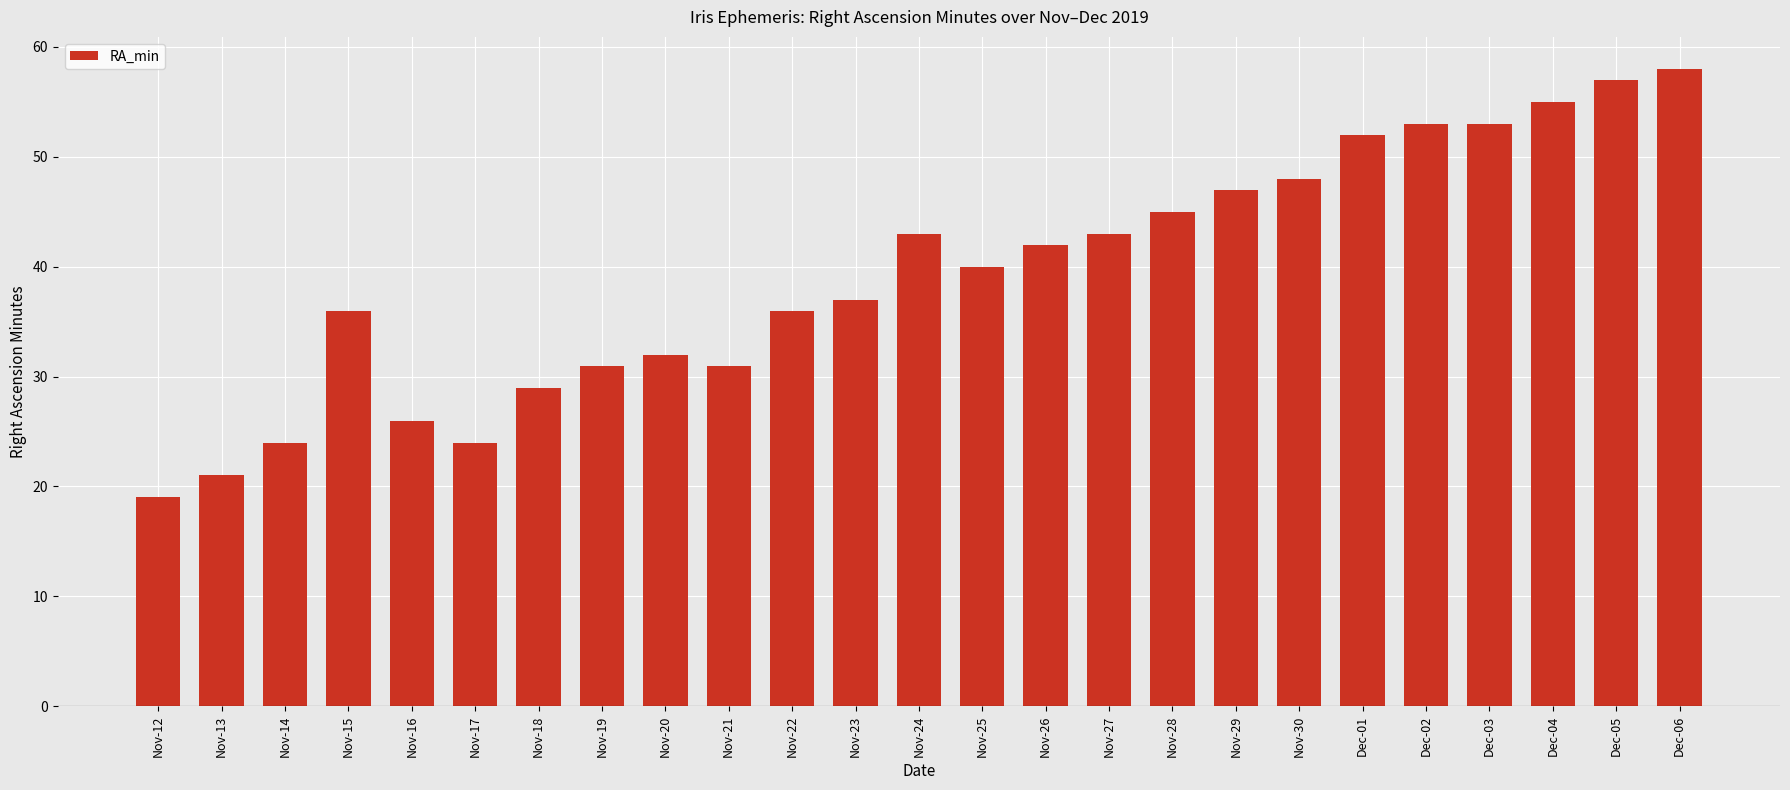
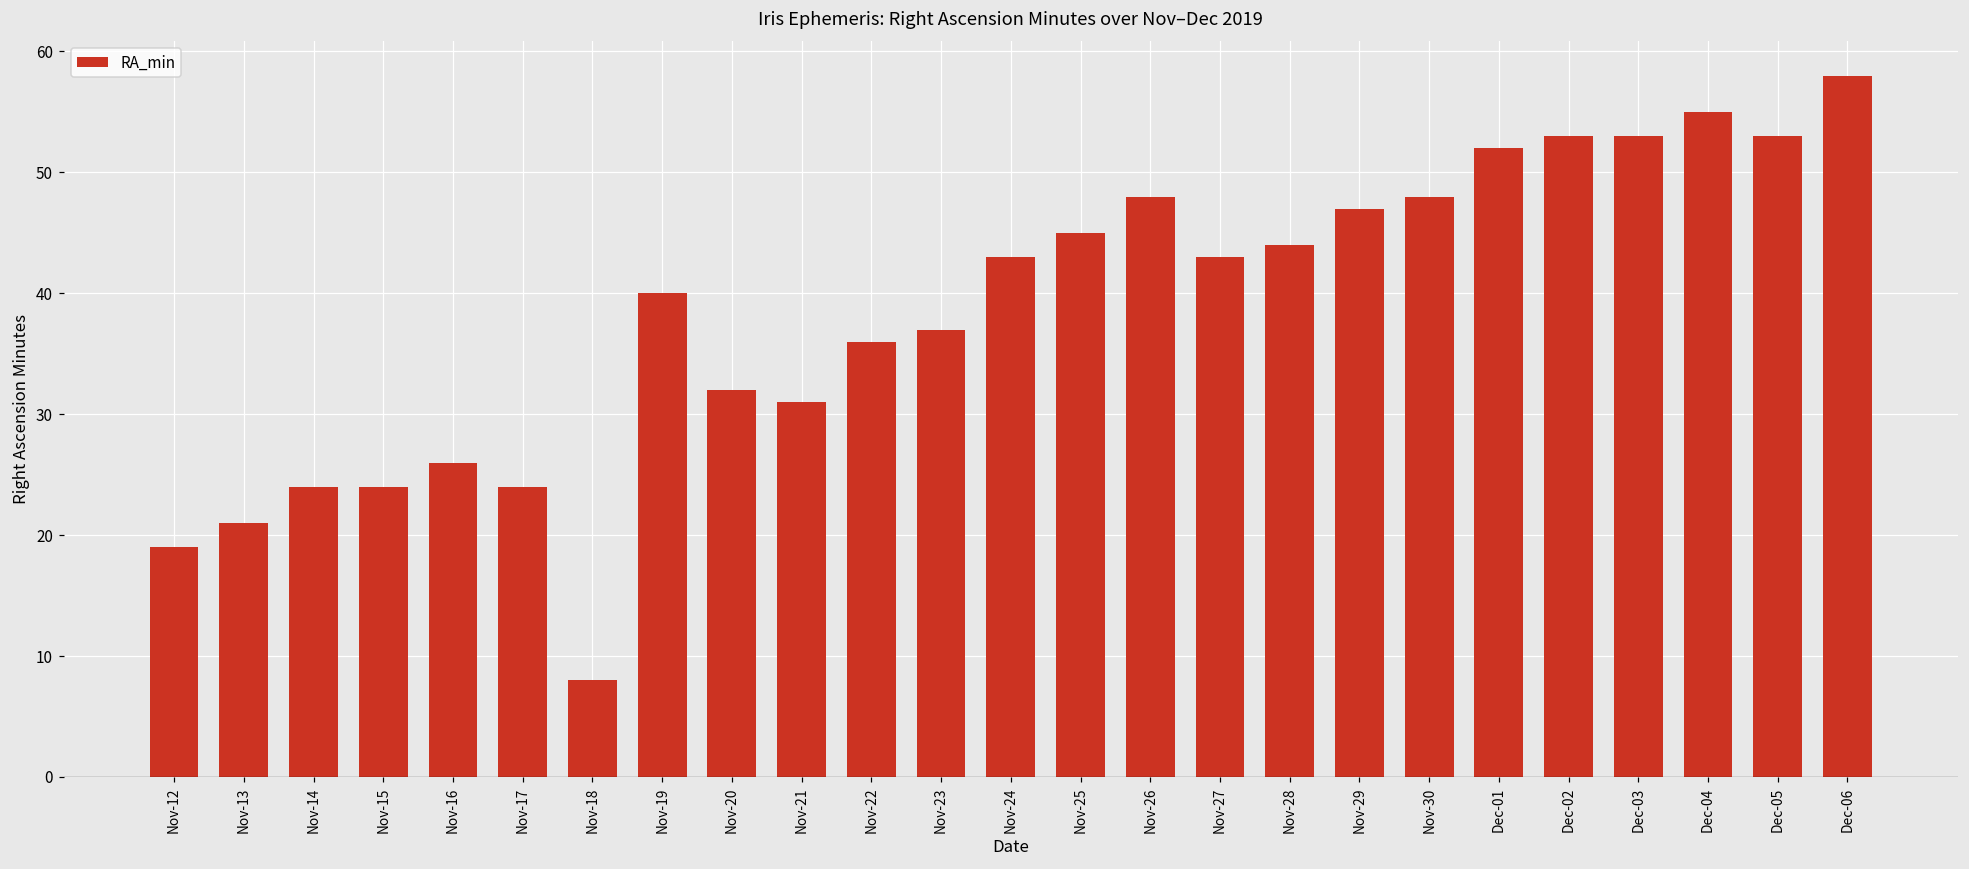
  {
    "Nov-12": 19,
    "Nov-13": 21,
    "Nov-14": 24,
-   "Nov-15": 36,
+   "Nov-15": 24,
    "Nov-16": 26,
    "Nov-17": 24,
-   "Nov-18": 29,
-   "Nov-19": 31,
+   "Nov-18": 8,
+   "Nov-19": 40,
    "Nov-20": 32,
    "Nov-21": 31,
    "Nov-22": 36,
    "Nov-23": 37,
    "Nov-24": 43,
-   "Nov-25": 40,
-   "Nov-26": 42,
+   "Nov-25": 45,
+   "Nov-26": 48,
    "Nov-27": 43,
-   "Nov-28": 45,
+   "Nov-28": 44,
    "Nov-29": 47,
    "Nov-30": 48,
    "Dec-01": 52,
    "Dec-02": 53,
    "Dec-03": 53,
    "Dec-04": 55,
-   "Dec-05": 57,
+   "Dec-05": 53,
    "Dec-06": 58
  }
